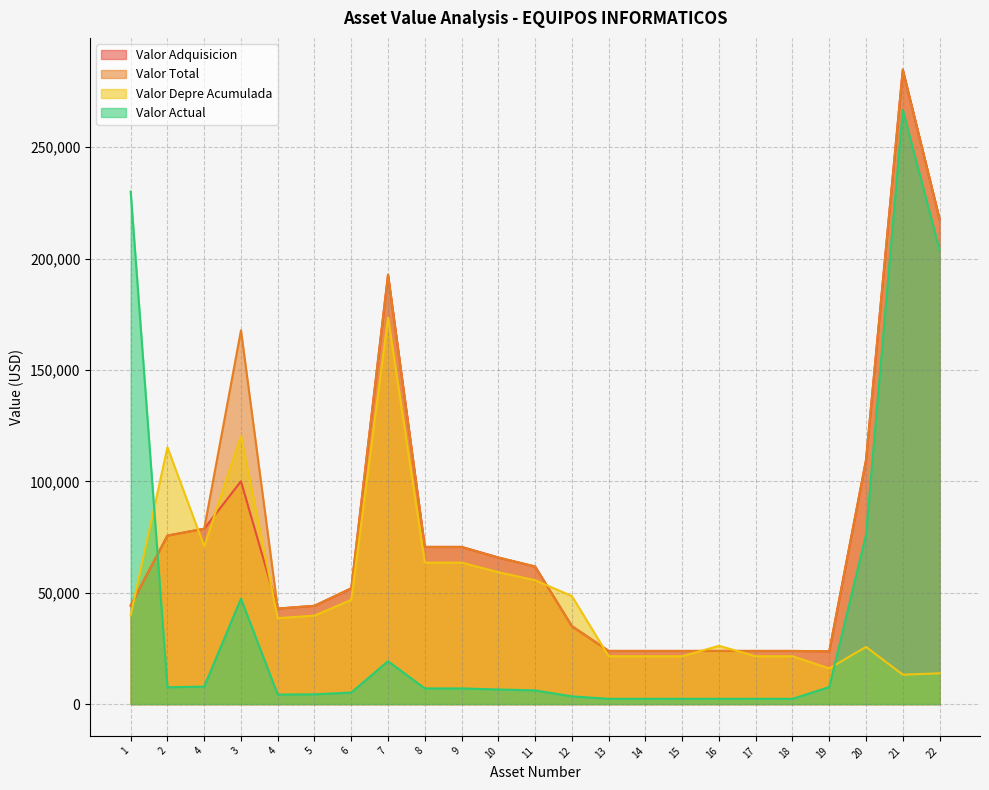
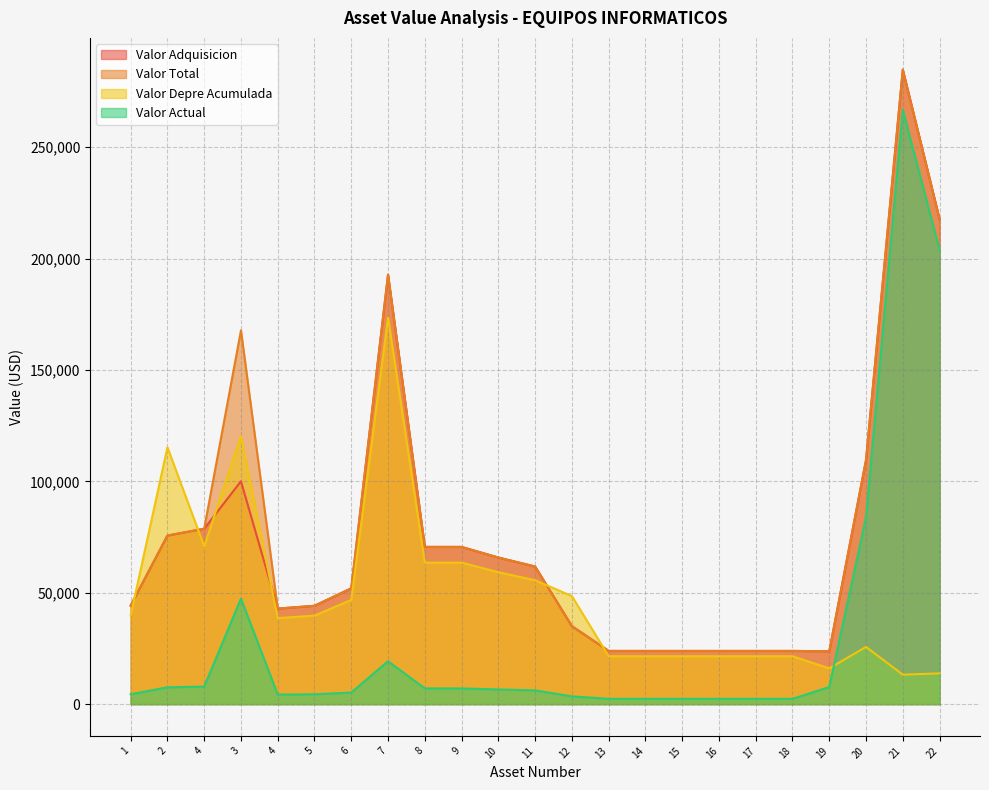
  {
    "Valor Depre Acumulada": {
      "1": "40,000",
      "2": "115,000",
      "3": "120,000",
      "5": "40,000",
      "6": "47,000",
      "7": "174,000",
      "8": "64,000",
      "9": "64,000",
      "10": "59,000",
      "11": "56,000",
      "12": "49,000",
      "13": "22,000",
      "14": "22,000",
      "15": "22,000",
-     "16": "26,000",
+     "16": "22,000",
      "17": "22,000",
      "18": "22,000",
      "19": "16,000",
      "20": "26,000",
      "21": "13,000",
      "22": "14,000"
    },
    "Valor Actual": {
-     "1": "230,000",
+     "1": "4,000",
      "2": "8,000",
      "3": "47,000",
      "5": "4,000",
      "6": "5,000",
      "7": "19,000",
      "8": "7,000",
      "9": "7,000",
      "10": "7,000",
      "11": "6,000",
      "12": "4,000",
      "13": "2,000",
      "14": "2,000",
      "15": "2,000",
      "16": "2,000",
      "17": "2,000",
      "18": "2,000",
      "19": "8,000",
-     "20": "76,000",
+     "20": "84,000",
      "21": "267,000",
      "22": "204,000"
    }
  }
